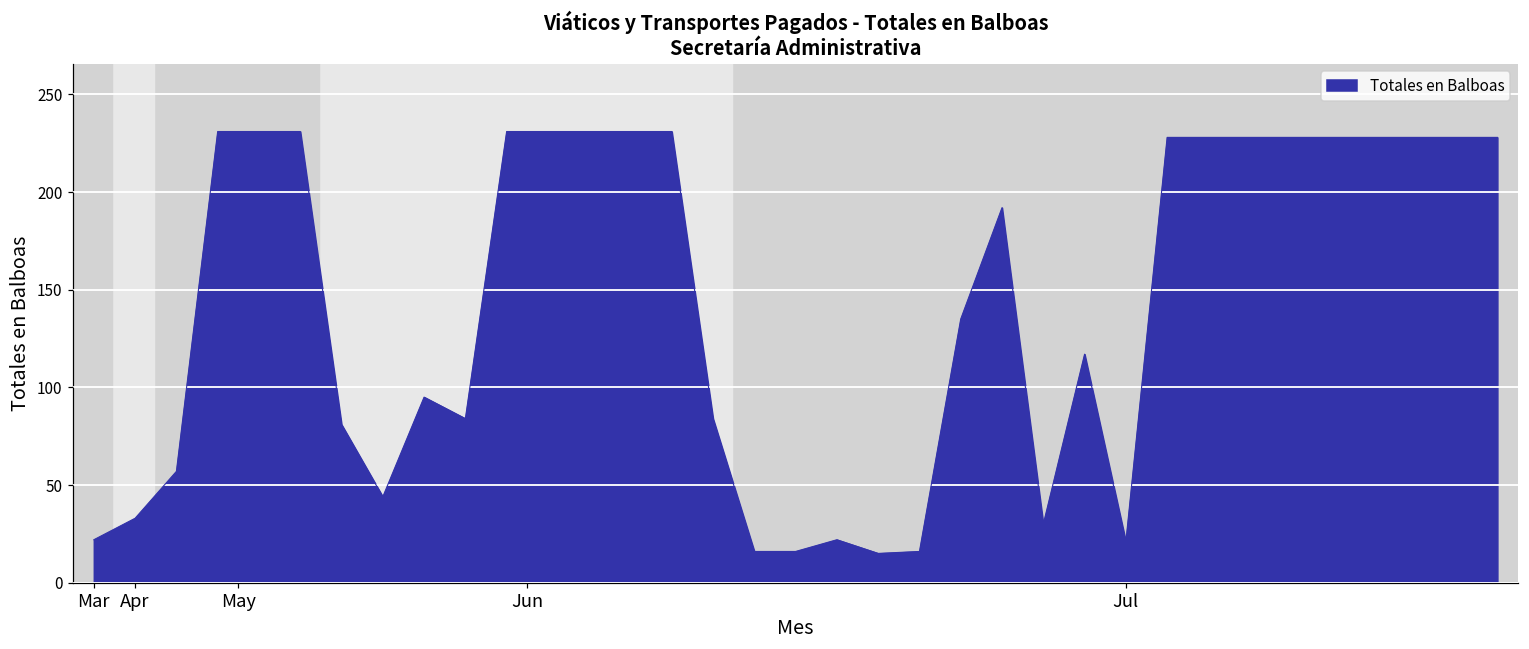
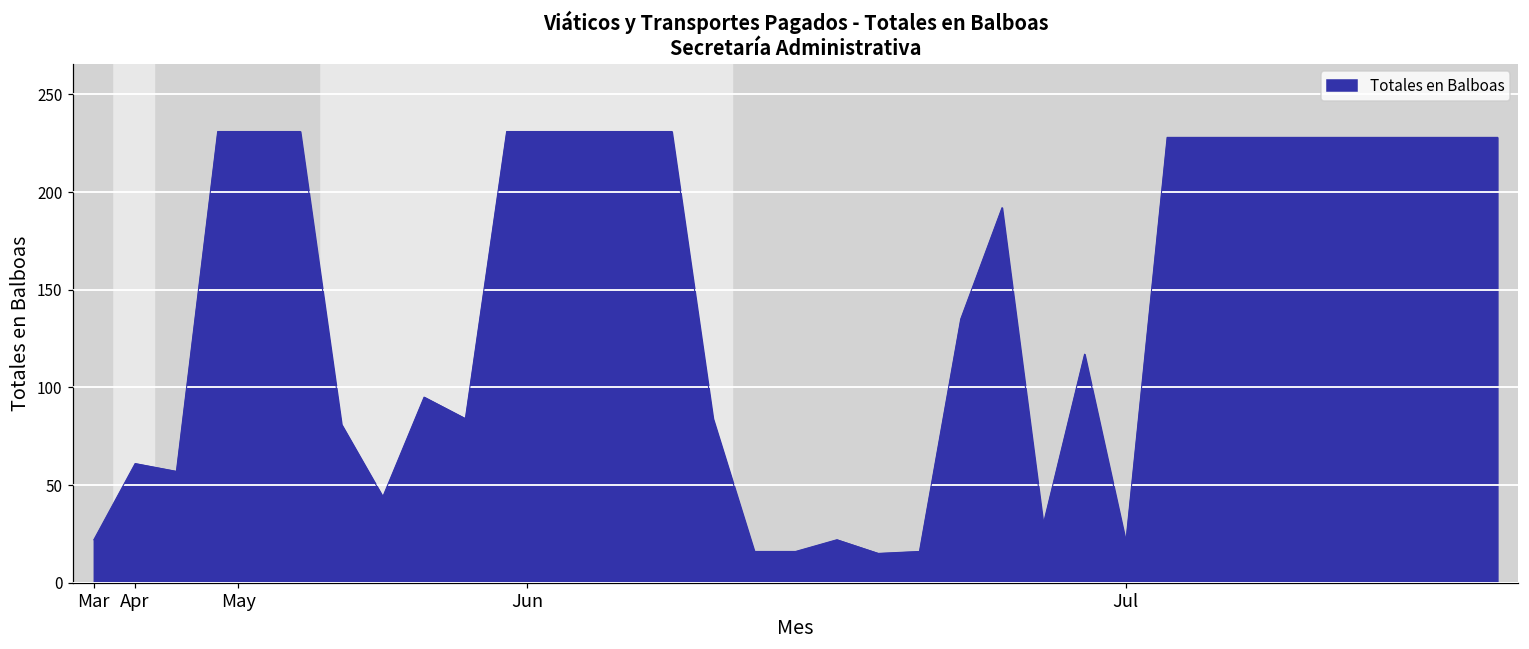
  {
    "Mar": 22,
-   "Apr": 33,
+   "Apr": 61,
    "Jul": 21
  }
